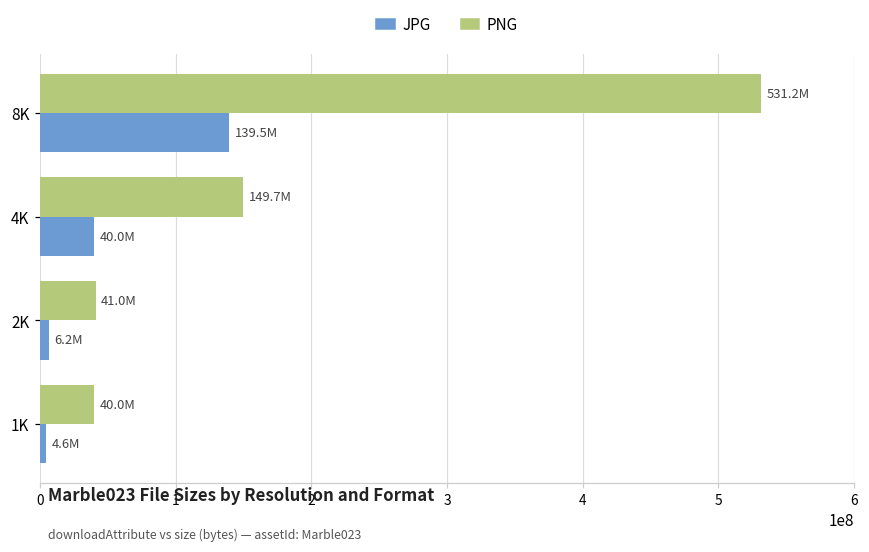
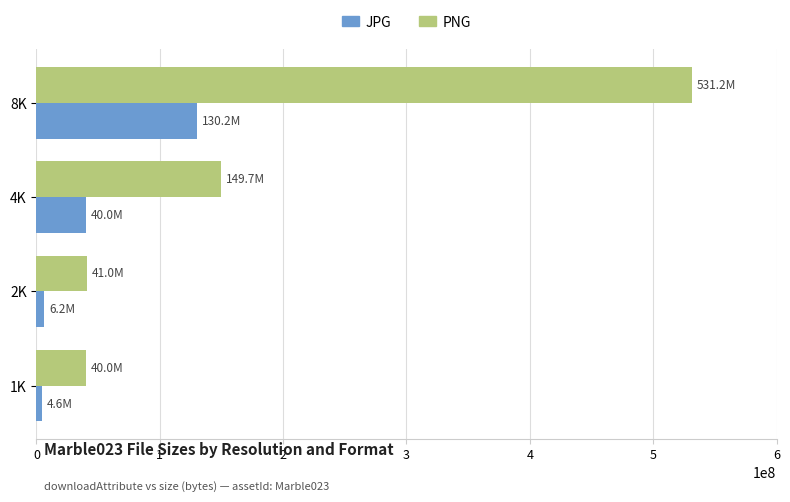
  {
    "PNG": {
      "8K": "531.2M",
      "4K": "149.7M",
      "2K": "41.0M",
      "1K": "40.0M"
    },
    "JPG": {
-     "8K": "139.5M",
+     "8K": "130.2M",
      "4K": "40.0M",
      "2K": "6.2M",
      "1K": "4.6M"
    }
  }
